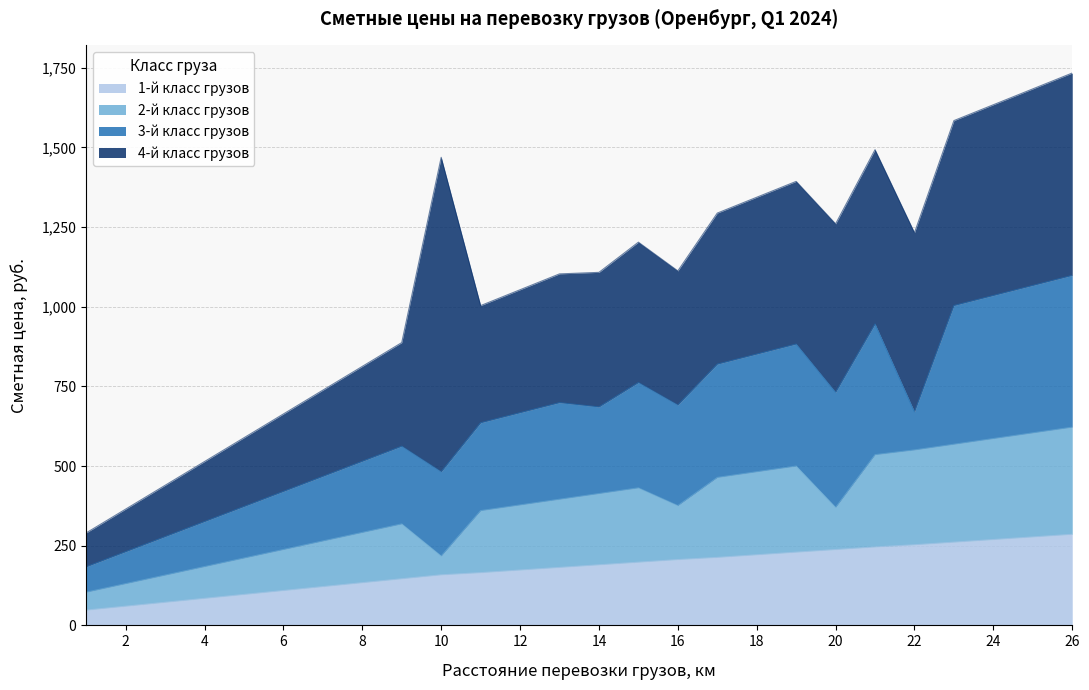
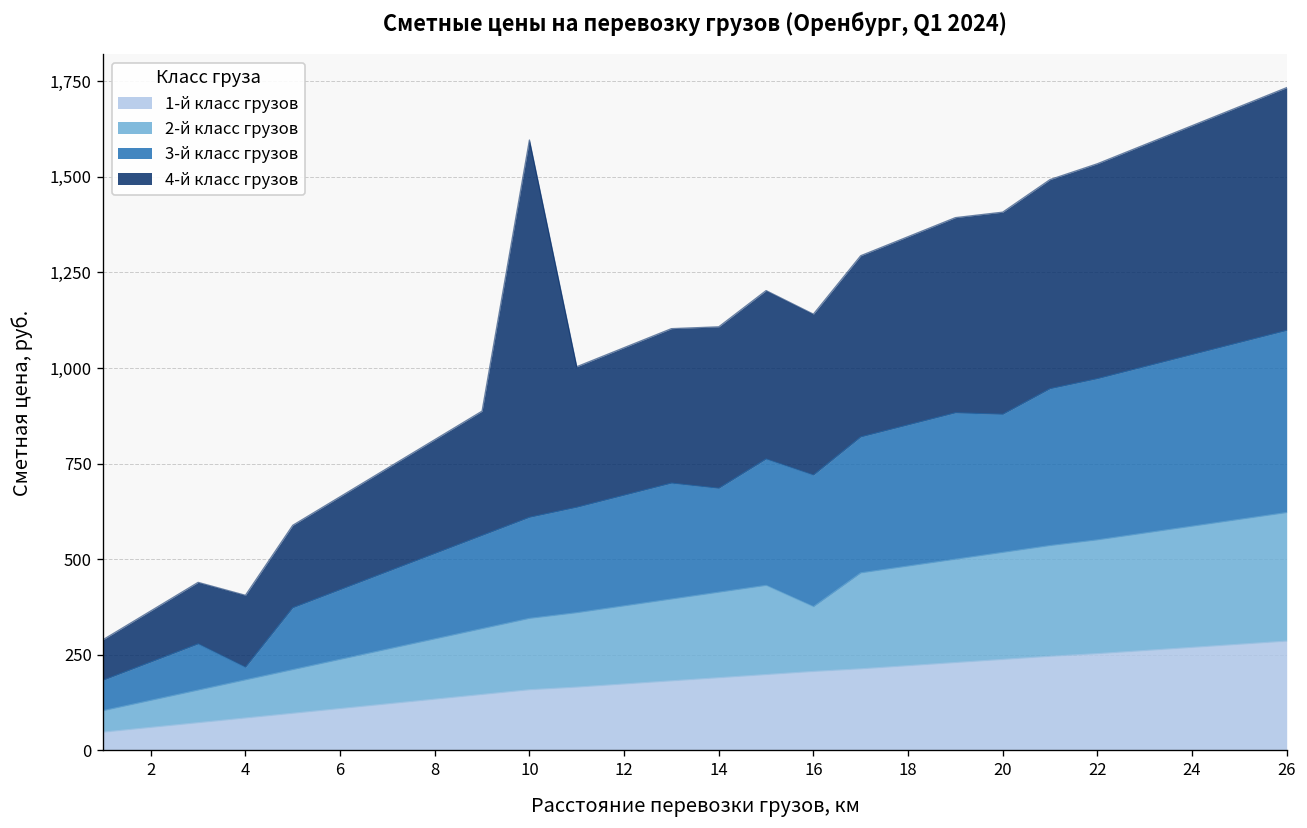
  {
    "1-й класс грузов": {
      "2": 60,
      "4": 80,
      "6": 110,
      "8": 130,
      "10": 160,
      "12": 170,
      "14": 190,
      "16": 210,
      "18": 220,
      "20": 240,
      "22": 250,
      "24": 270,
      "26": 290
    },
    "2-й класс грузов": {
      "2": 70,
      "4": 100,
      "6": 130,
      "8": 160,
-     "10": 60,
+     "10": 190,
      "12": 200,
      "14": 220,
      "16": 170,
      "18": 260,
-     "20": 130,
+     "20": 280,
      "22": 300,
      "24": 320,
      "26": 340
    },
    "3-й класс грузов": {
      "2": 100,
-     "4": 140,
+     "4": 30,
      "6": 180,
      "8": 220,
      "10": 260,
      "12": 290,
      "14": 270,
-     "16": 320,
+     "16": 340,
      "18": 370,
      "20": 360,
-     "22": 120,
+     "22": 420,
      "24": 450,
      "26": 480
    },
    "4-й класс грузов": {
      "2": 130,
      "4": 190,
      "6": 240,
      "8": 300,
      "10": 990,
      "12": 390,
      "14": 420,
      "16": 420,
      "18": 490,
      "20": 530,
      "22": 560,
      "24": 600,
      "26": 640
    }
  }
